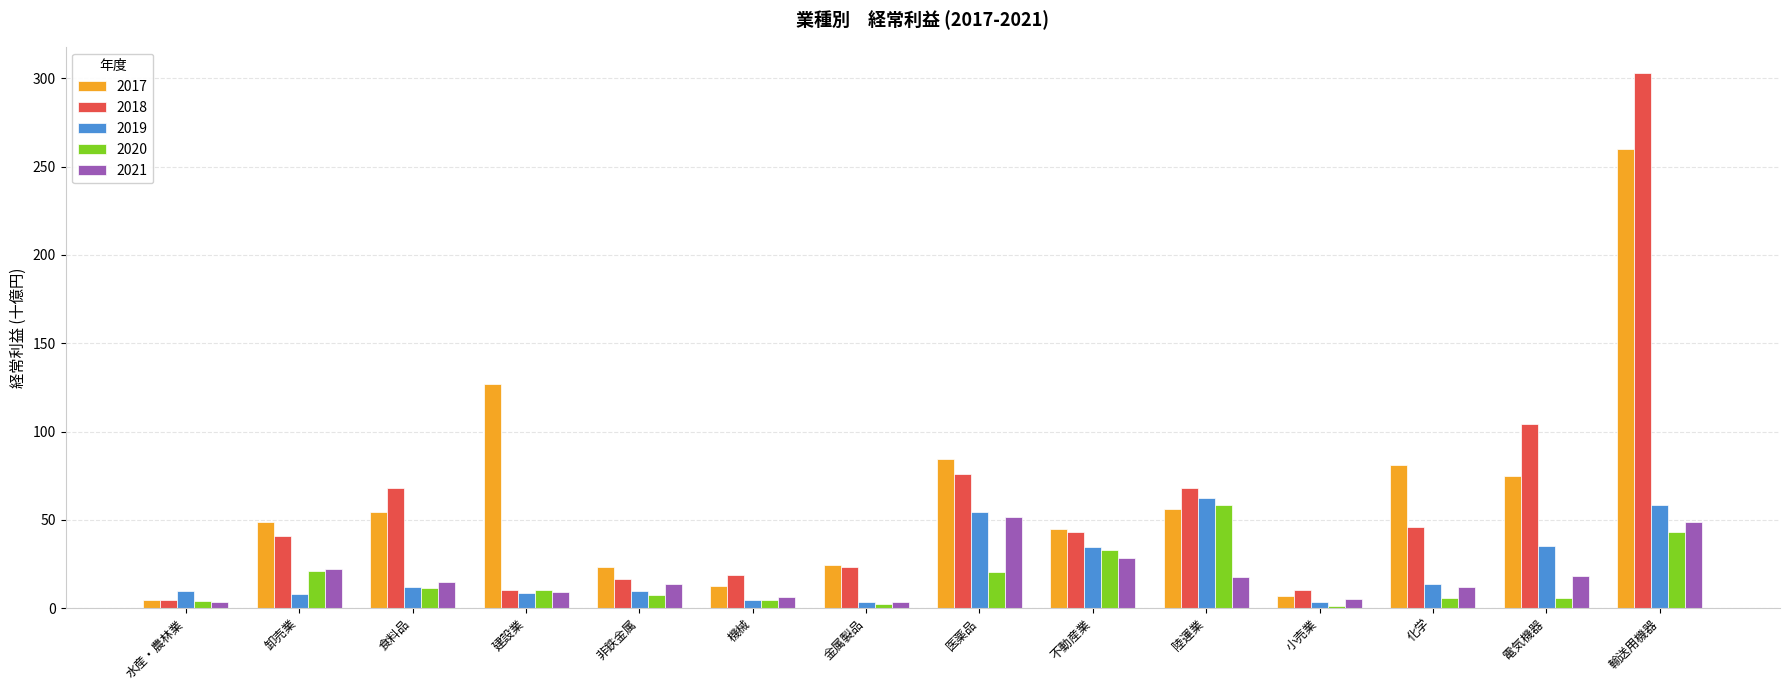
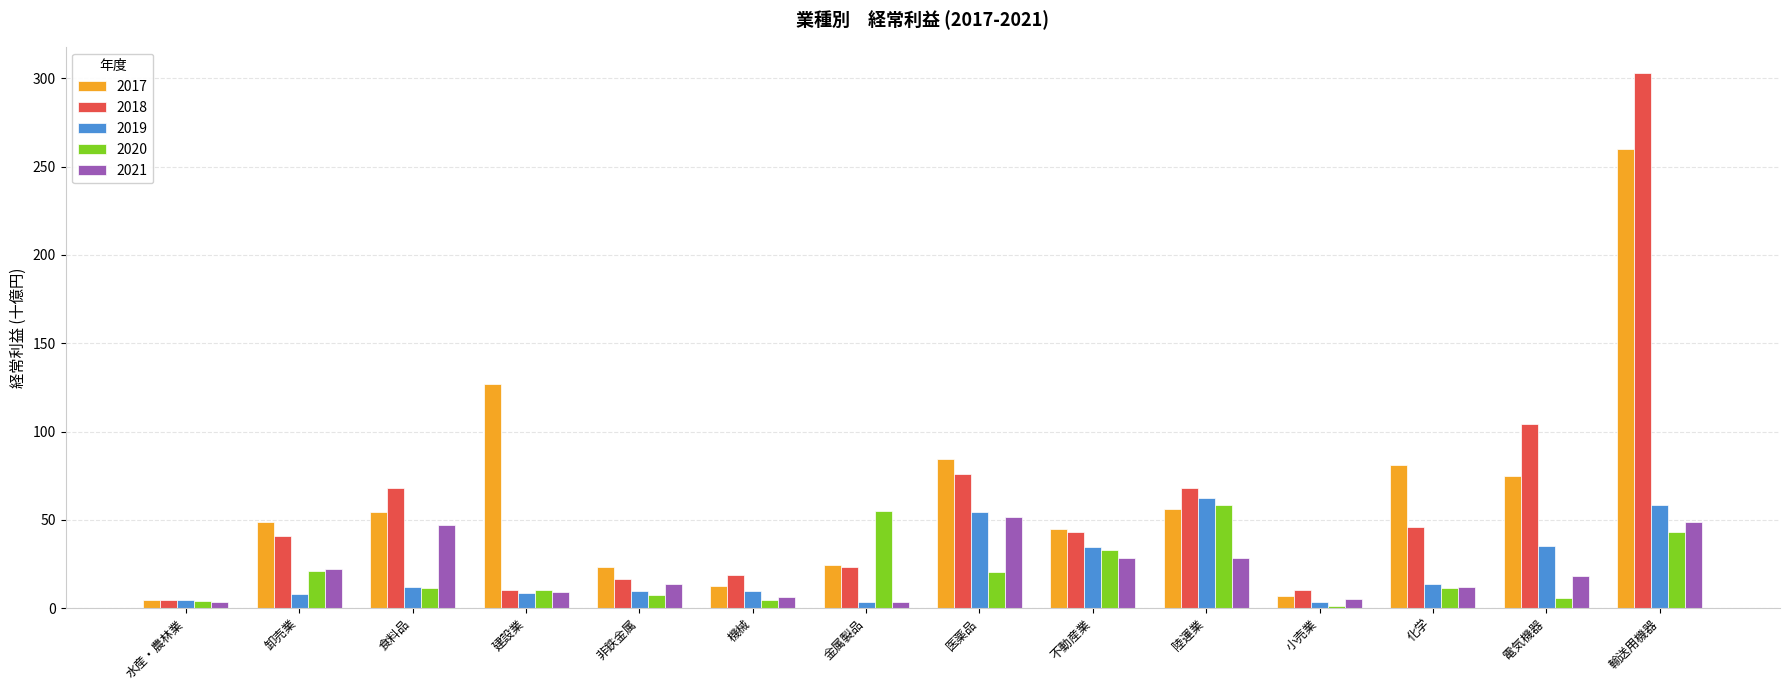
  {
    "2017": {
      "水産・農林業": 5,
      "卸売業": 49,
      "食料品": 55,
      "建設業": 127,
      "非鉄金属": 23,
      "機械": 13,
      "金属製品": 24,
      "医薬品": 85,
      "不動産業": 45,
      "陸運業": 56,
      "小売業": 7,
      "化学": 81,
      "電気機器": 75,
      "輸送用機器": 260
    },
    "2018": {
      "水産・農林業": 5,
      "卸売業": 41,
      "食料品": 68,
      "建設業": 10,
      "非鉄金属": 17,
      "機械": 19,
      "金属製品": 23,
      "医薬品": 76,
      "不動産業": 43,
      "陸運業": 68,
      "小売業": 11,
      "化学": 46,
      "電気機器": 104,
      "輸送用機器": 303
    },
    "2019": {
-     "水産・農林業": 10,
+     "水産・農林業": 4,
      "卸売業": 8,
      "食料品": 12,
      "建設業": 9,
      "非鉄金属": 9,
-     "機械": 5,
+     "機械": 10,
      "金属製品": 3,
      "医薬品": 55,
      "不動産業": 35,
      "陸運業": 62,
      "小売業": 3,
      "化学": 14,
      "電気機器": 35,
      "輸送用機器": 59
    },
    "2020": {
      "水産・農林業": 4,
      "卸売業": 21,
      "食料品": 11,
      "建設業": 10,
      "非鉄金属": 8,
      "機械": 4,
-     "金属製品": 2,
+     "金属製品": 55,
      "医薬品": 20,
      "不動産業": 33,
      "陸運業": 58,
      "小売業": 1,
-     "化学": 6,
+     "化学": 11,
      "電気機器": 6,
      "輸送用機器": 43
    },
    "2021": {
      "水産・農林業": 3,
      "卸売業": 22,
-     "食料品": 15,
+     "食料品": 47,
      "建設業": 9,
      "非鉄金属": 14,
      "機械": 6,
      "金属製品": 3,
      "医薬品": 52,
      "不動産業": 29,
-     "陸運業": 18,
+     "陸運業": 28,
      "小売業": 5,
      "化学": 12,
      "電気機器": 18,
      "輸送用機器": 49
    }
  }
